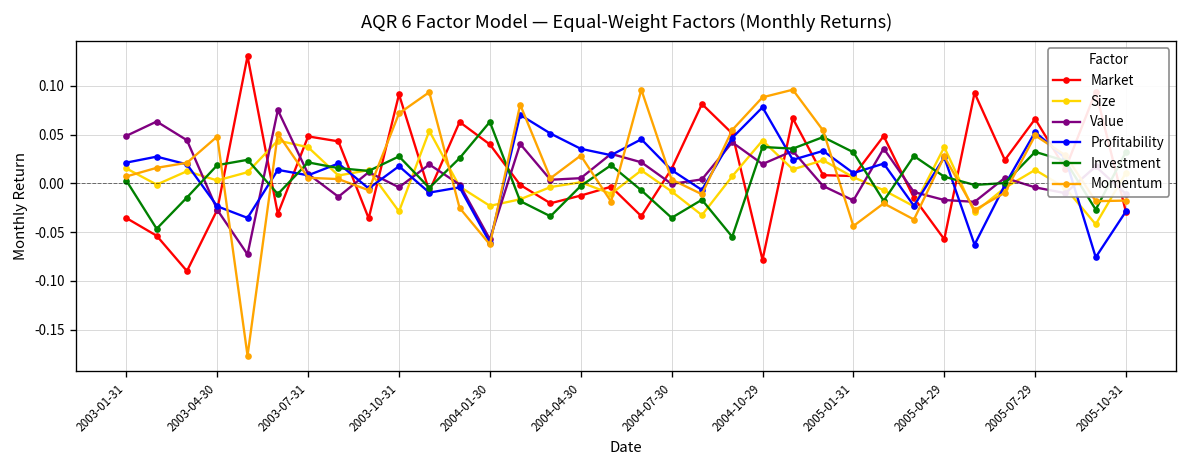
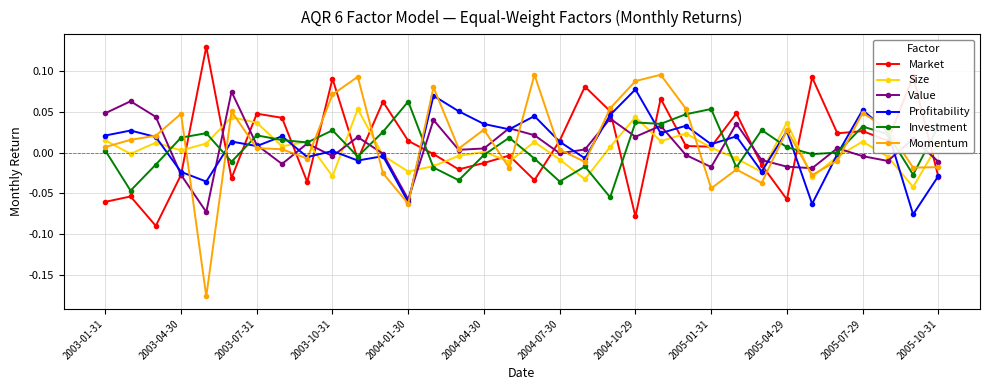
  {
    "Market": {
-     "2003-01-31": -0.04,
+     "2003-01-31": -0.06,
      "2003-07-31": 0.05,
      "2003-10-31": 0.09,
-     "2004-01-30": 0.04,
+     "2004-01-30": 0.01,
      "2004-04-30": -0.01,
      "2004-10-29": -0.08,
      "2005-04-29": -0.06,
-     "2005-07-29": 0.07
+     "2005-07-29": 0.03
    },
    "Value": {
      "2003-01-31": 0.05,
      "2003-10-31": 0.00,
      "2004-01-30": -0.06,
      "2004-04-30": 0.01,
      "2004-07-30": 0.00,
      "2004-10-29": 0.02,
      "2005-01-31": -0.02,
      "2005-04-29": -0.02,
      "2005-07-29": 0.00,
      "2005-10-31": -0.01
    },
    "Profitability": {
      "2003-01-31": 0.02,
      "2003-04-30": -0.02,
-     "2003-10-31": 0.02,
+     "2003-10-31": 0.00,
      "2004-04-30": 0.04,
      "2004-10-29": 0.08,
      "2005-07-29": 0.05
    },
    "Investment": {
      "2003-01-31": 0.00,
      "2003-04-30": 0.02,
      "2003-07-31": 0.02,
      "2003-10-31": 0.03,
      "2004-01-30": 0.06,
      "2004-04-30": 0.00,
      "2004-07-30": -0.04,
      "2004-10-29": 0.04,
-     "2005-01-31": 0.03,
+     "2005-01-31": 0.05,
      "2005-04-29": 0.01,
      "2005-07-29": 0.03
    }
  }
